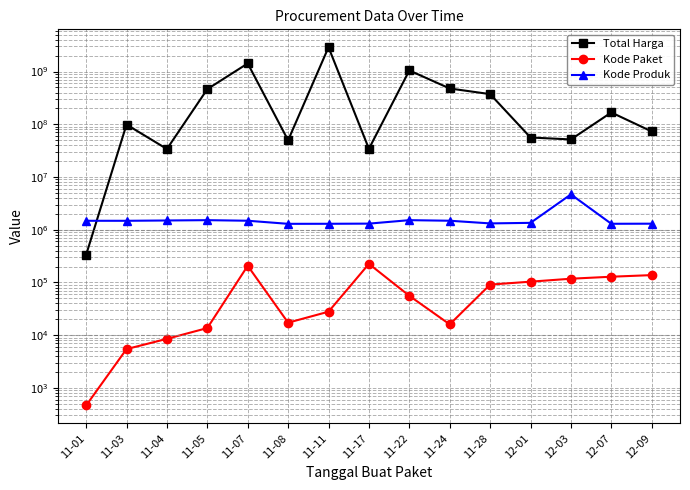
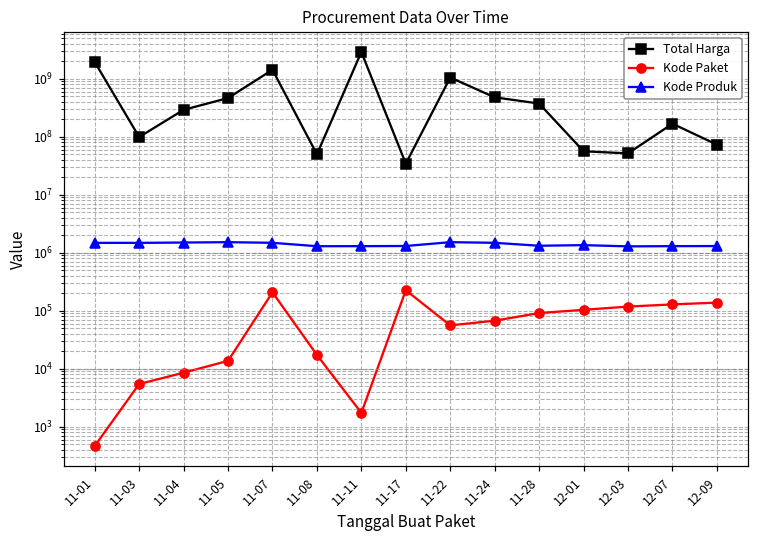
  {
    "Total Harga": {
-     "11-01": 300000,
+     "11-01": 1900000000,
      "11-03": 100000000,
-     "11-04": 30000000,
+     "11-04": 300000000,
      "11-05": 500000000,
      "11-07": 1400000000,
      "11-08": 50000000,
      "11-11": 3000000000,
      "11-17": 30000000,
      "11-22": 1000000000,
      "11-24": 500000000,
      "11-28": 400000000,
      "12-01": 60000000,
      "12-03": 50000000,
      "12-07": 170000000,
      "12-09": 70000000
    },
    "Kode Paket": {
      "11-01": 500,
      "11-03": 5000,
      "11-04": 9000,
      "11-05": 14000,
      "11-07": 210000,
      "11-08": 17000,
-     "11-11": 30000,
+     "11-11": 1700,
      "11-17": 230000,
      "11-22": 60000,
-     "11-24": 16000,
+     "11-24": 70000,
      "11-28": 90000,
      "12-01": 100000,
      "12-03": 120000,
      "12-07": 130000,
      "12-09": 140000
    },
    "Kode Produk": {
      "11-01": 1500000,
      "11-03": 1500000,
      "11-04": 1500000,
      "11-05": 1500000,
      "11-07": 1500000,
      "11-08": 1300000,
      "11-11": 1300000,
      "11-17": 1300000,
      "11-22": 1500000,
      "11-24": 1500000,
      "11-28": 1300000,
      "12-01": 1400000,
-     "12-03": 5000000,
+     "12-03": 1300000,
      "12-07": 1300000,
      "12-09": 1300000
    }
  }
